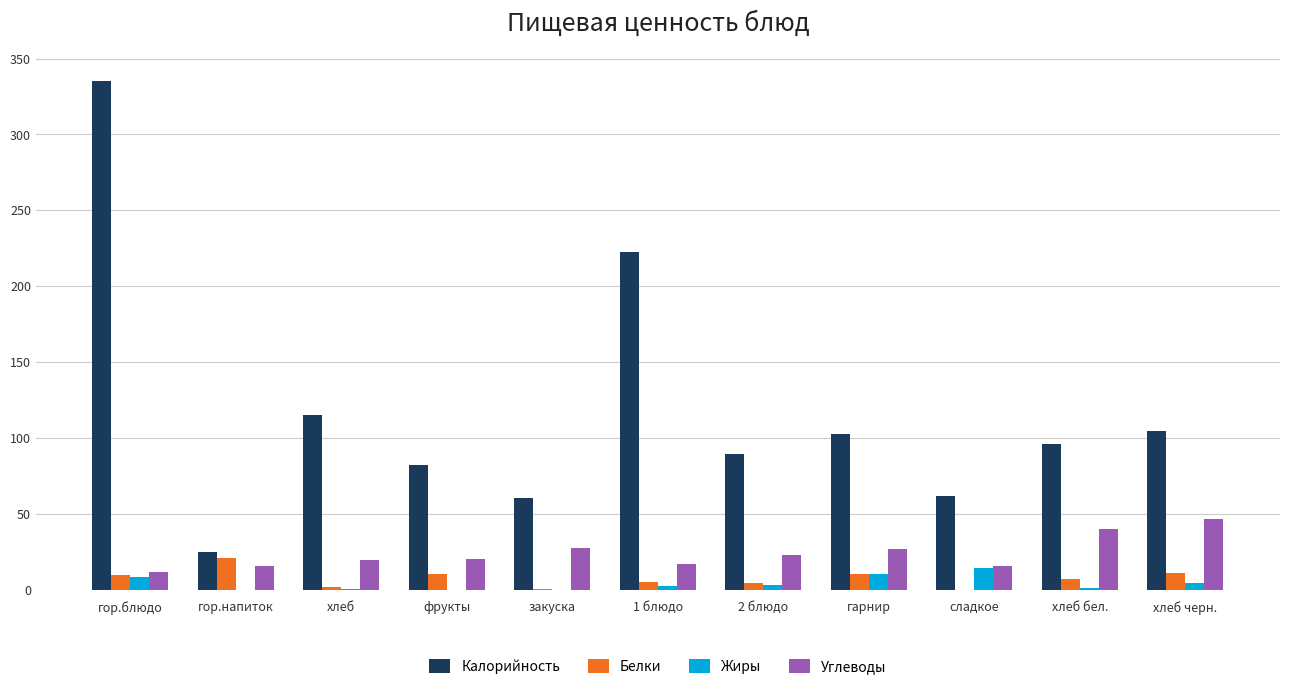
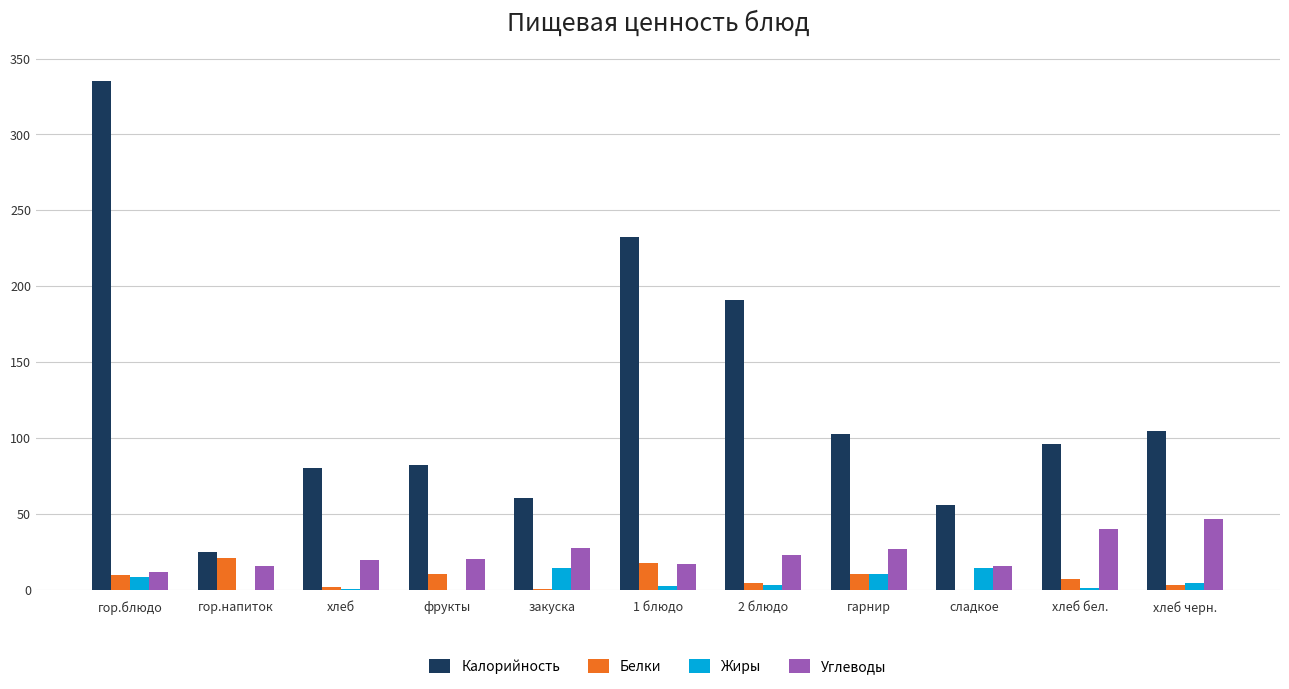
  {
    "Калорийность": {
      "гор.блюдо": 335,
      "гор.напиток": 25,
-     "хлеб": 115,
+     "хлеб": 80,
      "фрукты": 82,
      "закуска": 60,
-     "1 блюдо": 223,
-     "2 блюдо": 89,
+     "1 блюдо": 232,
+     "2 блюдо": 191,
      "гарнир": 103,
-     "сладкое": 62,
+     "сладкое": 56,
      "хлеб бел.": 96,
      "хлеб черн.": 104
    },
    "Белки": {
      "гор.блюдо": 10,
      "гор.напиток": 21,
      "хлеб": 2,
      "фрукты": 11,
-     "1 блюдо": 5,
+     "1 блюдо": 18,
      "2 блюдо": 4,
      "гарнир": 10,
      "хлеб бел.": 7,
-     "хлеб черн.": 11
+     "хлеб черн.": 3
    },
    "Жиры": {
      "гор.блюдо": 8,
      "гор.напиток": 0,
      "фрукты": 0,
-     "закуска": 0,
+     "закуска": 14,
      "1 блюдо": 3,
      "2 блюдо": 3,
      "гарнир": 10,
      "сладкое": 14,
      "хлеб черн.": 5
    },
    "Углеводы": {
      "гор.блюдо": 12,
      "гор.напиток": 15,
      "хлеб": 20,
      "фрукты": 20,
      "закуска": 28,
      "1 блюдо": 17,
      "2 блюдо": 23,
      "гарнир": 27,
      "сладкое": 15,
      "хлеб бел.": 40,
      "хлеб черн.": 47
    }
  }
